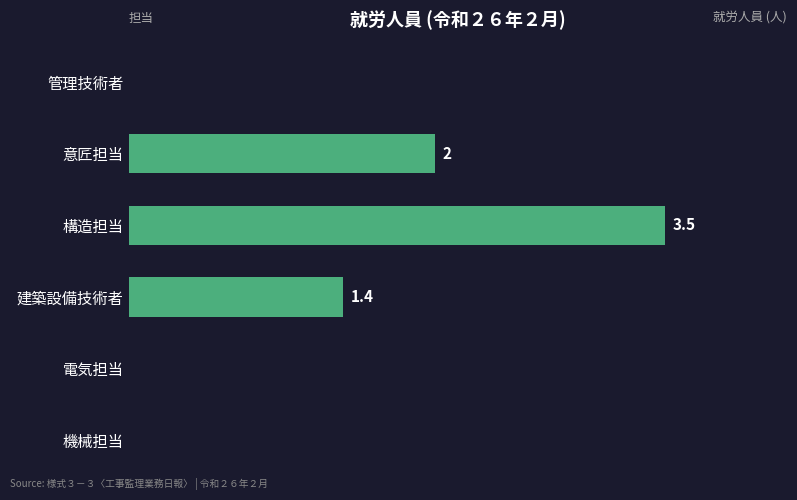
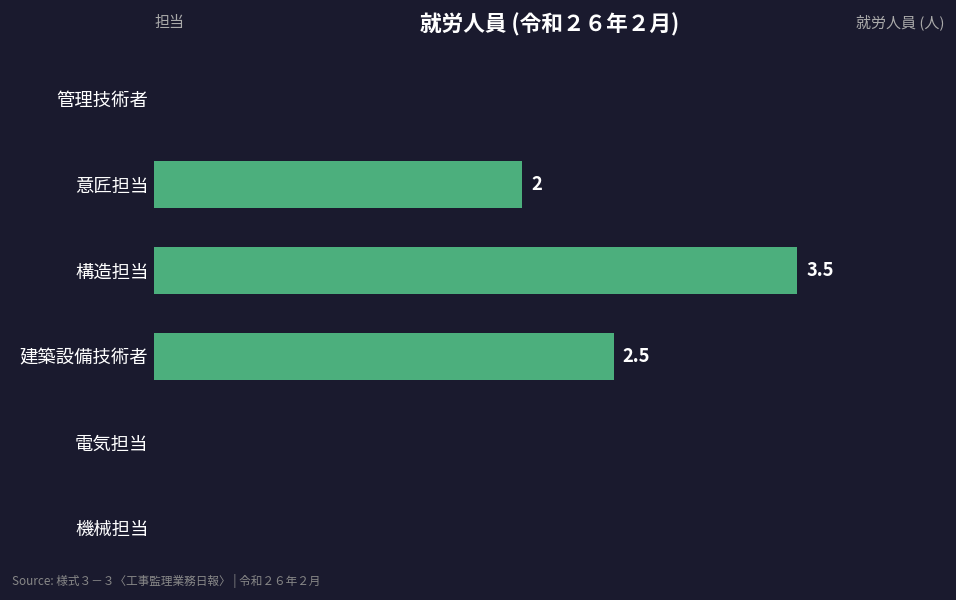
  {
    "意匠担当": 2,
    "構造担当": 3.5,
-   "建築設備技術者": 1.4
+   "建築設備技術者": 2.5
  }
